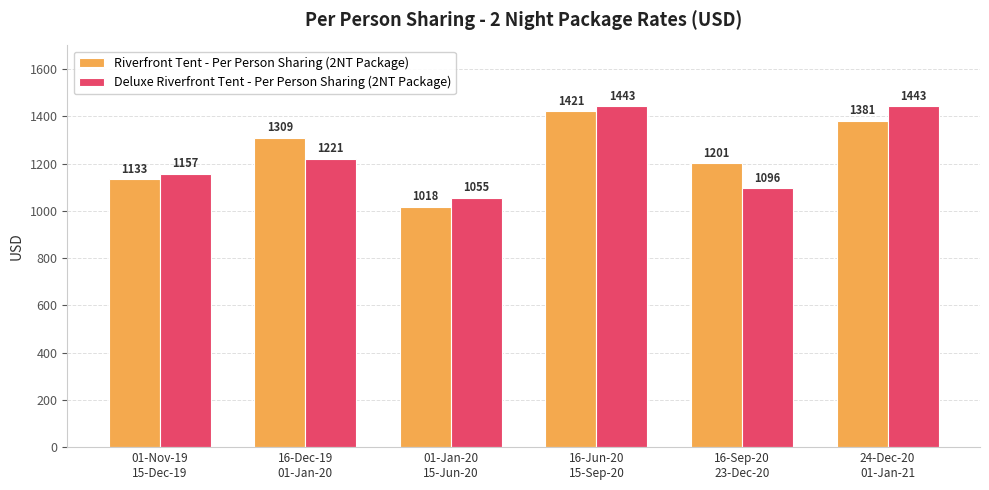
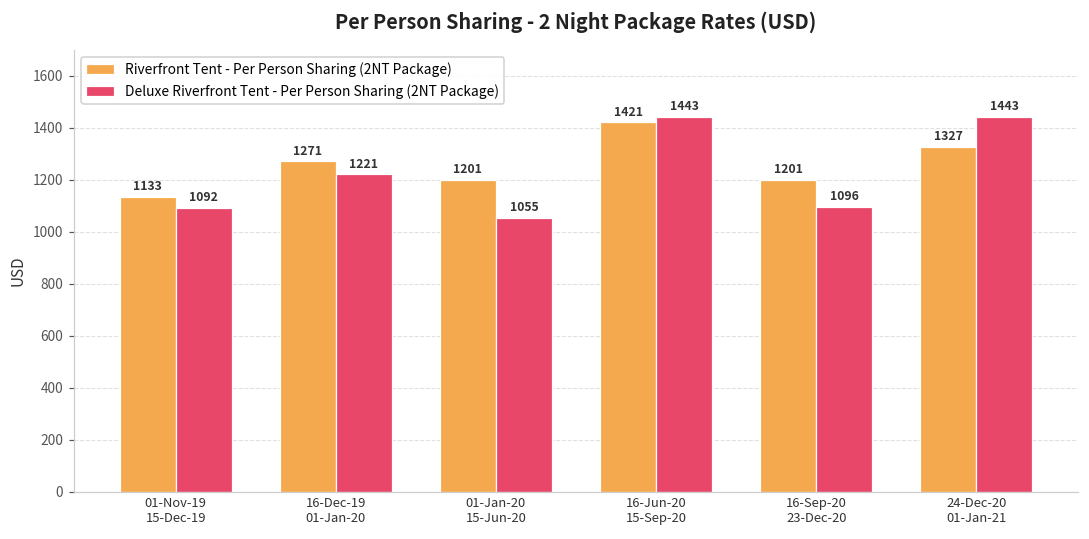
  {
    "Riverfront Tent - Per Person Sharing (2NT Package)": {
      "01-Nov-19 15-Dec-19": 1133,
-     "16-Dec-19 01-Jan-20": 1309,
-     "01-Jan-20 15-Jun-20": 1018,
+     "16-Dec-19 01-Jan-20": 1271,
+     "01-Jan-20 15-Jun-20": 1201,
      "16-Jun-20 15-Sep-20": 1421,
      "16-Sep-20 23-Dec-20": 1201,
-     "24-Dec-20 01-Jan-21": 1381
+     "24-Dec-20 01-Jan-21": 1327
    },
    "Deluxe Riverfront Tent - Per Person Sharing (2NT Package)": {
-     "01-Nov-19 15-Dec-19": 1157,
+     "01-Nov-19 15-Dec-19": 1092,
      "16-Dec-19 01-Jan-20": 1221,
      "01-Jan-20 15-Jun-20": 1055,
      "16-Jun-20 15-Sep-20": 1443,
      "16-Sep-20 23-Dec-20": 1096,
      "24-Dec-20 01-Jan-21": 1443
    }
  }
